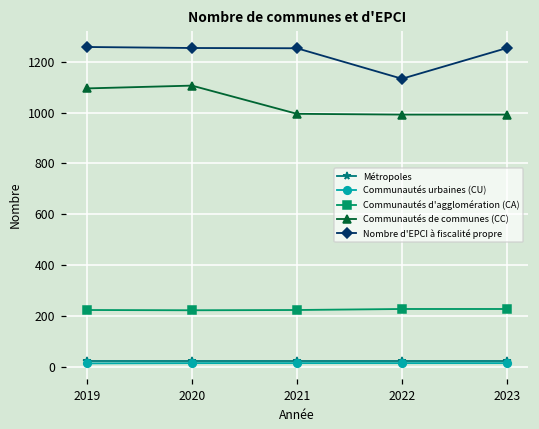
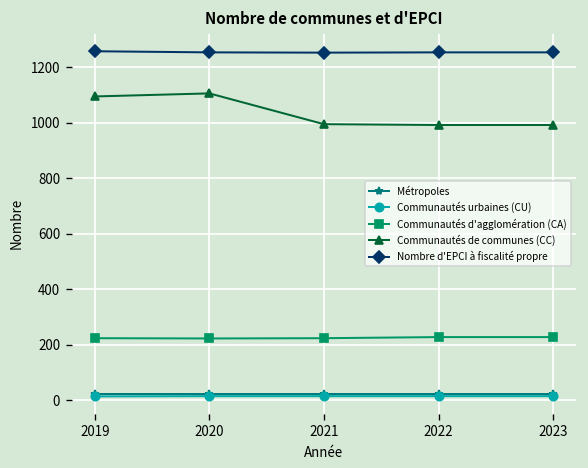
  {
    "Communautés de communes (CC)": {
      "2019": 1100,
      "2020": 1110,
      "2021": 1000,
      "2022": 990,
      "2023": 990
    },
    "Nombre d'EPCI à fiscalité propre": {
      "2019": 1260,
      "2020": 1250,
      "2021": 1250,
-     "2022": 1130,
+     "2022": 1250,
      "2023": 1250
    }
  }
